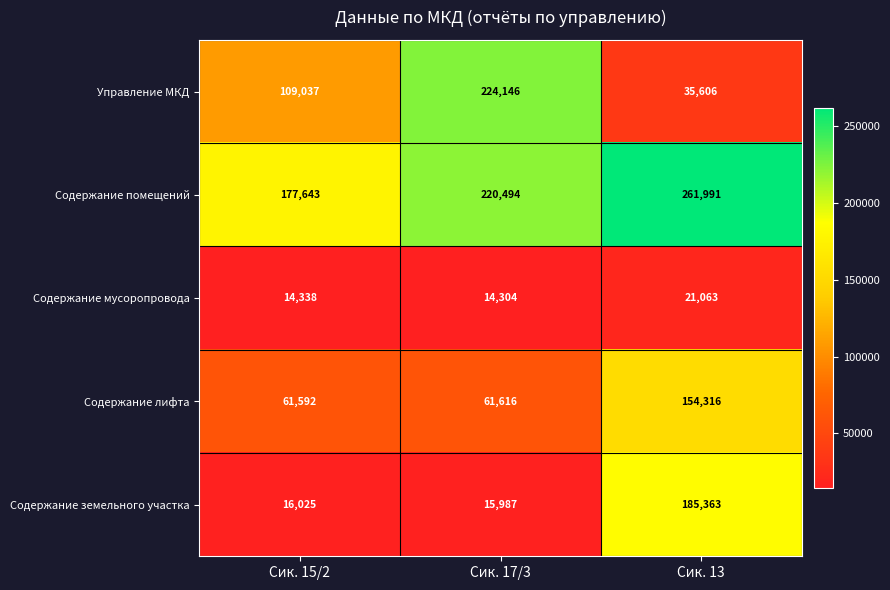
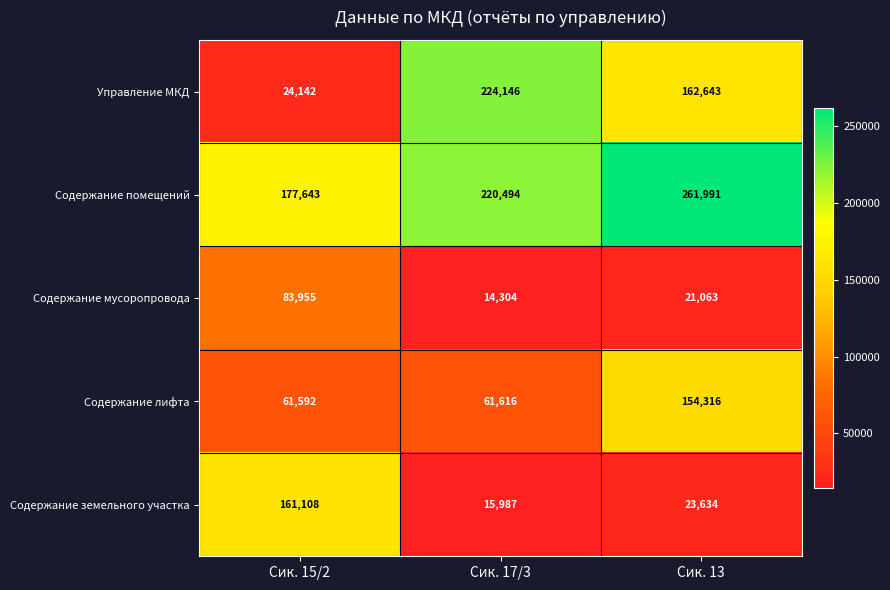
  {
    "Управление МКД": {
-     "Сик. 15/2": "109,037",
+     "Сик. 15/2": "24,142",
      "Сик. 17/3": "224,146",
-     "Сик. 13": "35,606"
+     "Сик. 13": "162,643"
    },
    "Содержание помещений": {
      "Сик. 15/2": "177,643",
      "Сик. 17/3": "220,494",
      "Сик. 13": "261,991"
    },
    "Содержание мусоропровода": {
-     "Сик. 15/2": "14,338",
+     "Сик. 15/2": "83,955",
      "Сик. 17/3": "14,304",
      "Сик. 13": "21,063"
    },
    "Содержание лифта": {
      "Сик. 15/2": "61,592",
      "Сик. 17/3": "61,616",
      "Сик. 13": "154,316"
    },
    "Содержание земельного участка": {
-     "Сик. 15/2": "16,025",
+     "Сик. 15/2": "161,108",
      "Сик. 17/3": "15,987",
-     "Сик. 13": "185,363"
+     "Сик. 13": "23,634"
    }
  }
